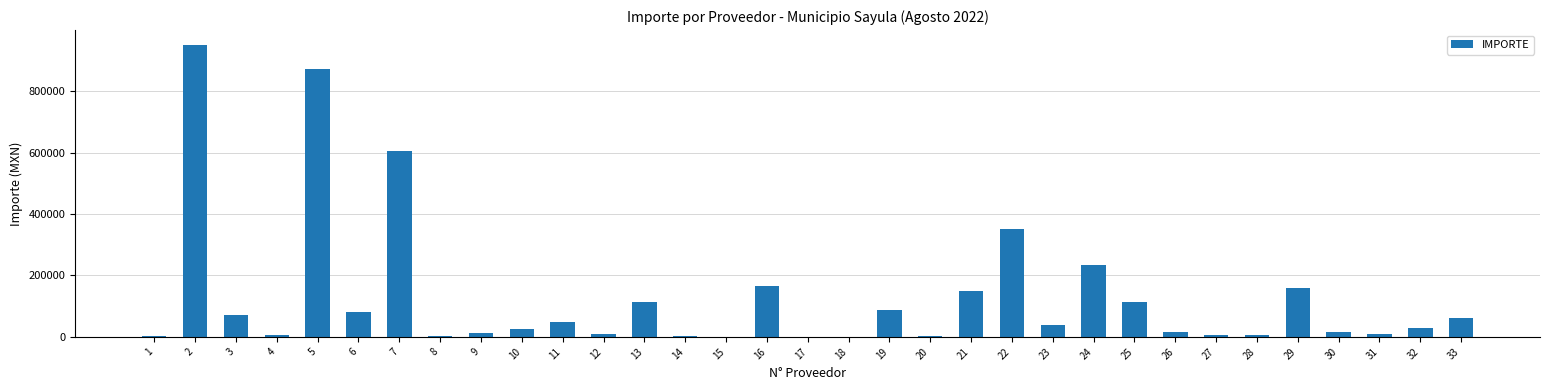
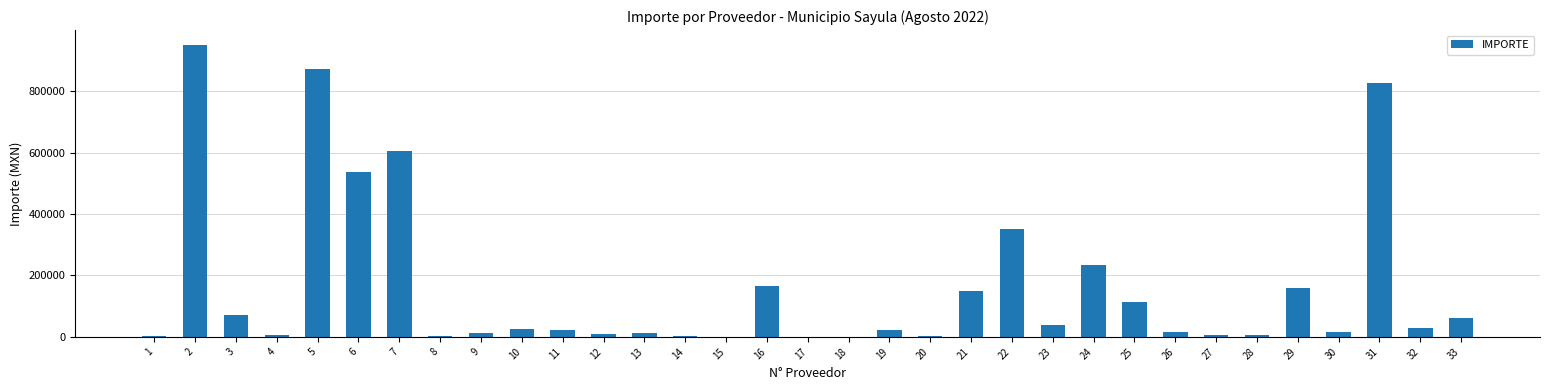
  {
    "2": 950000,
    "3": 70000,
    "5": 870000,
-   "6": 80000,
+   "6": 540000,
    "7": 610000,
    "9": 10000,
    "10": 20000,
-   "11": 50000,
+   "11": 20000,
    "12": 10000,
-   "13": 110000,
+   "13": 10000,
    "16": 170000,
-   "19": 90000,
+   "19": 20000,
    "21": 150000,
    "22": 350000,
    "23": 40000,
    "24": 230000,
    "25": 110000,
    "26": 20000,
    "29": 160000,
    "30": 20000,
-   "31": 10000,
+   "31": 830000,
    "32": 30000,
    "33": 60000
  }
